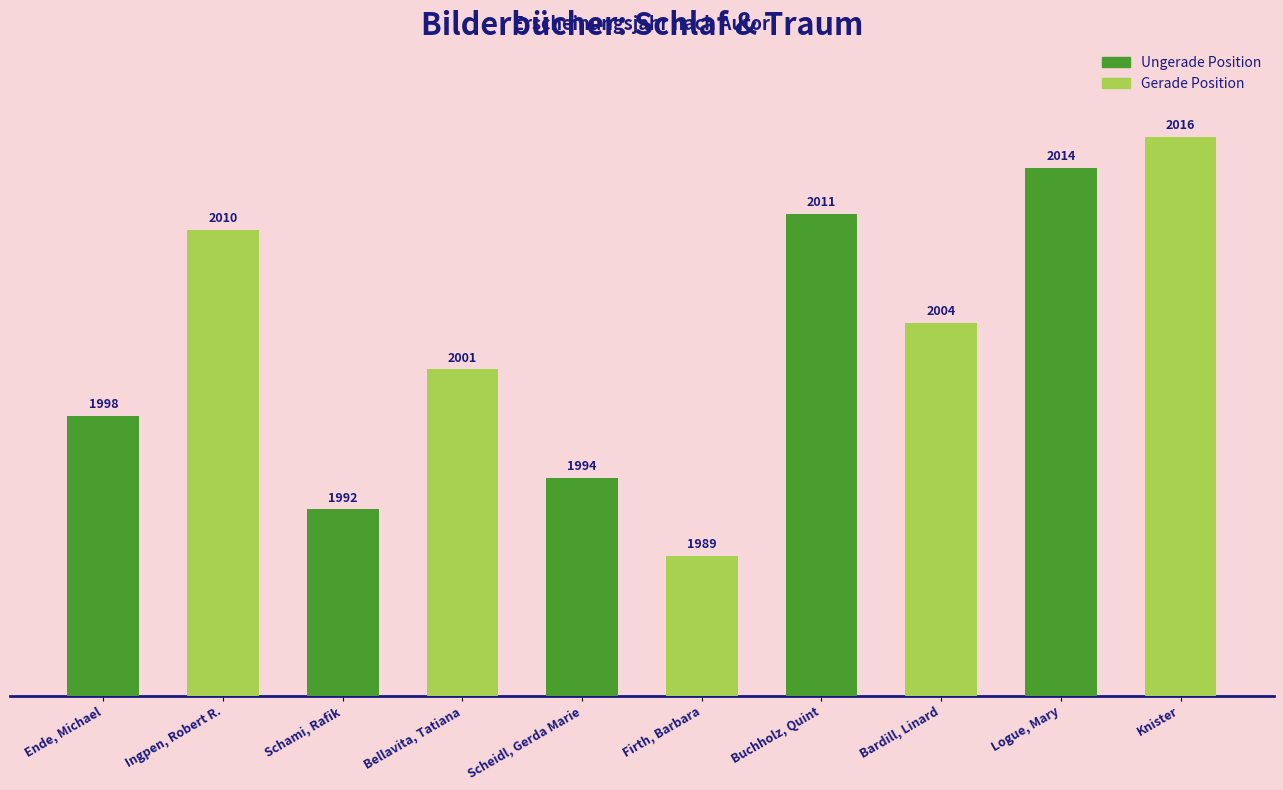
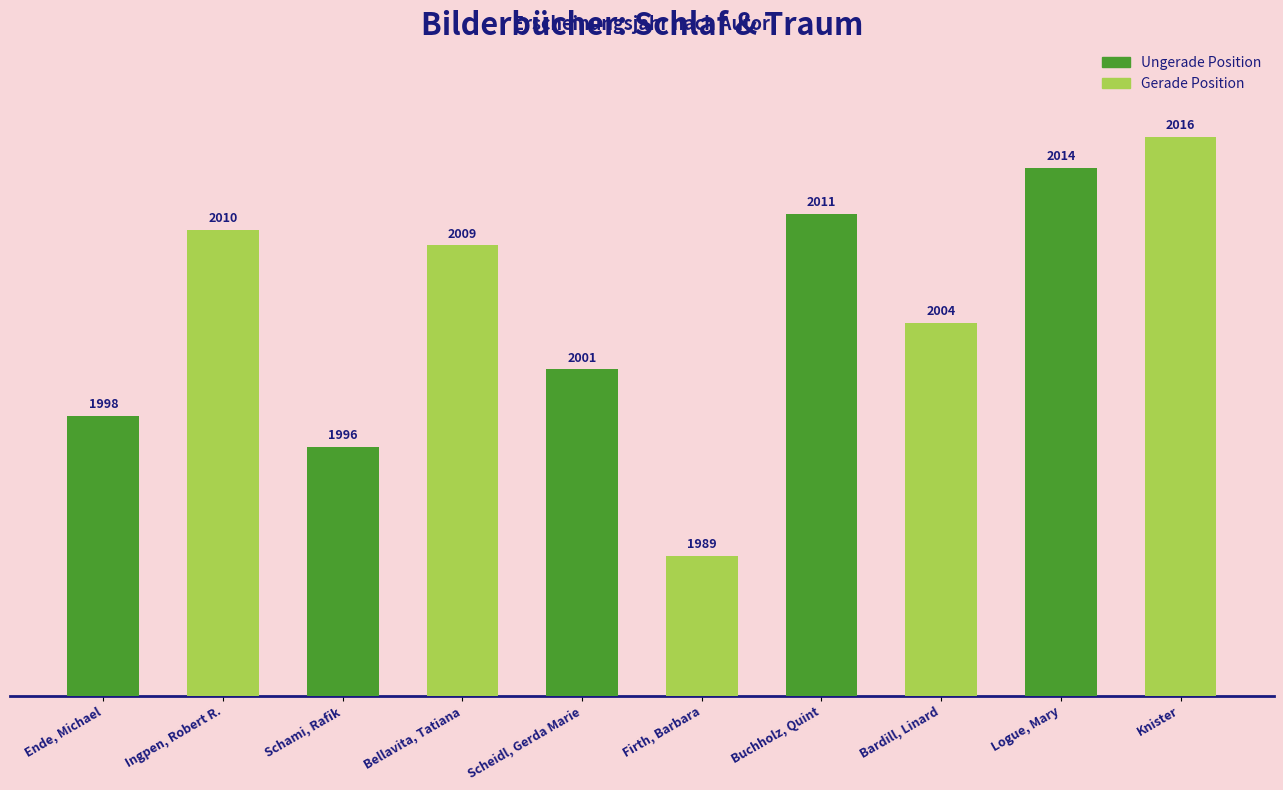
  {
    "Ende, Michael": 1998,
    "Ingpen, Robert R.": 2010,
-   "Schami, Rafik": 1992,
-   "Bellavita, Tatiana": 2001,
-   "Scheidl, Gerda Marie": 1994,
+   "Schami, Rafik": 1996,
+   "Bellavita, Tatiana": 2009,
+   "Scheidl, Gerda Marie": 2001,
    "Firth, Barbara": 1989,
    "Buchholz, Quint": 2011,
    "Bardill, Linard": 2004,
    "Logue, Mary": 2014,
    "Knister": 2016
  }
